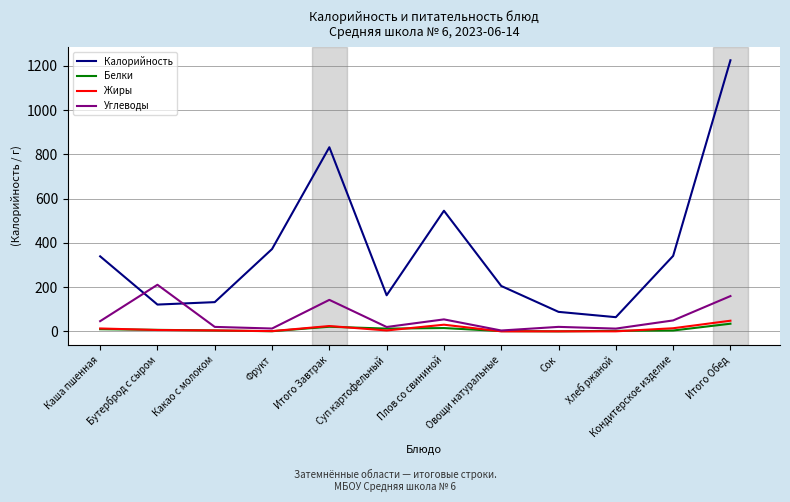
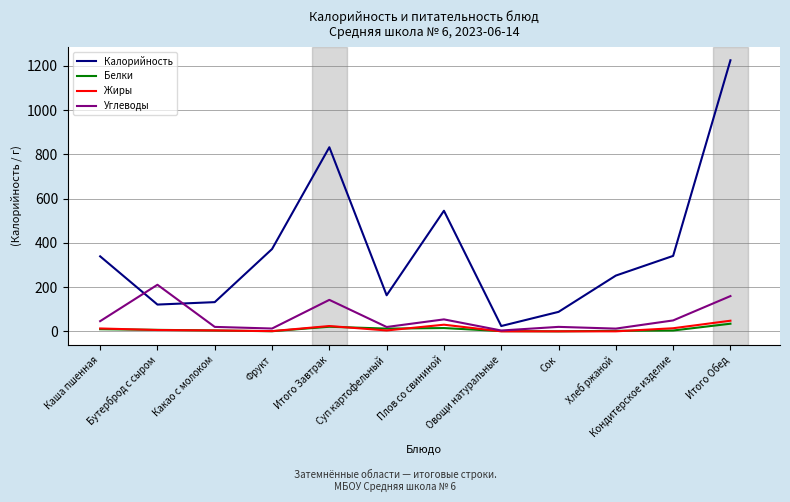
  {
    "Калорийность": {
      "Каша пшенная": 340,
      "Бутерброд с сыром": 120,
      "Какао с молоком": 130,
      "Фрукт": 370,
      "Итого Завтрак": 830,
      "Суп картофельный": 160,
      "Плов со свининой": 550,
-     "Овощи натуральные": 210,
+     "Овощи натуральные": 20,
      "Сок": 90,
-     "Хлеб ржаной": 60,
+     "Хлеб ржаной": 250,
      "Кондитерское изделие": 340,
      "Итого Обед": 1230
    },
    "Белки": {
      "Плов со свининой": 10,
      "Итого Обед": 30
    },
    "Жиры": {
      "Плов со свининой": 30,
      "Итого Обед": 50
    },
    "Углеводы": {
      "Каша пшенная": 50,
      "Бутерброд с сыром": 210,
      "Какао с молоком": 20,
      "Фрукт": 10,
      "Итого Завтрак": 140,
      "Плов со свининой": 50,
      "Сок": 20,
      "Кондитерское изделие": 50,
      "Итого Обед": 160
    }
  }
